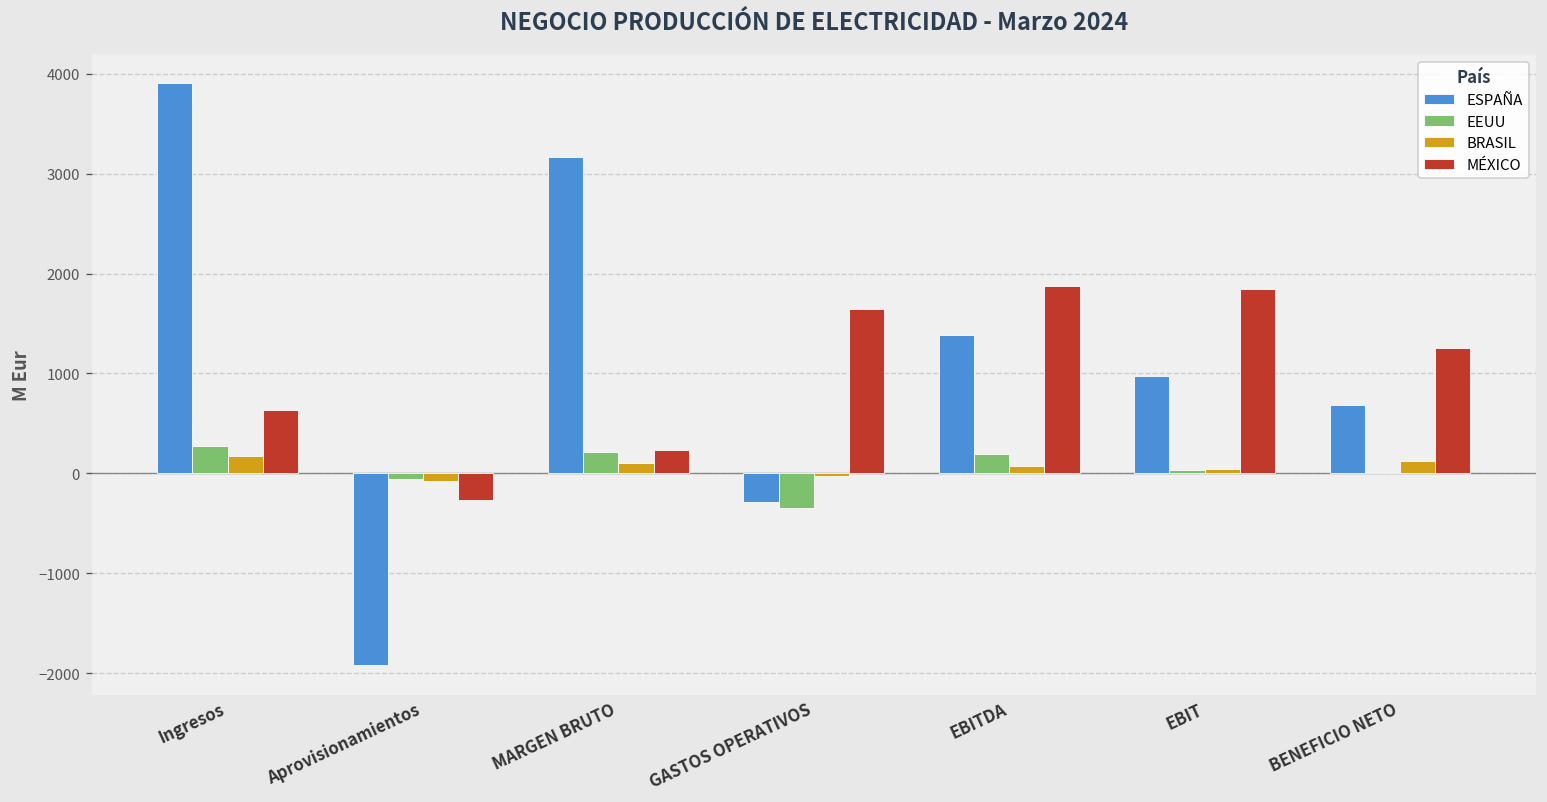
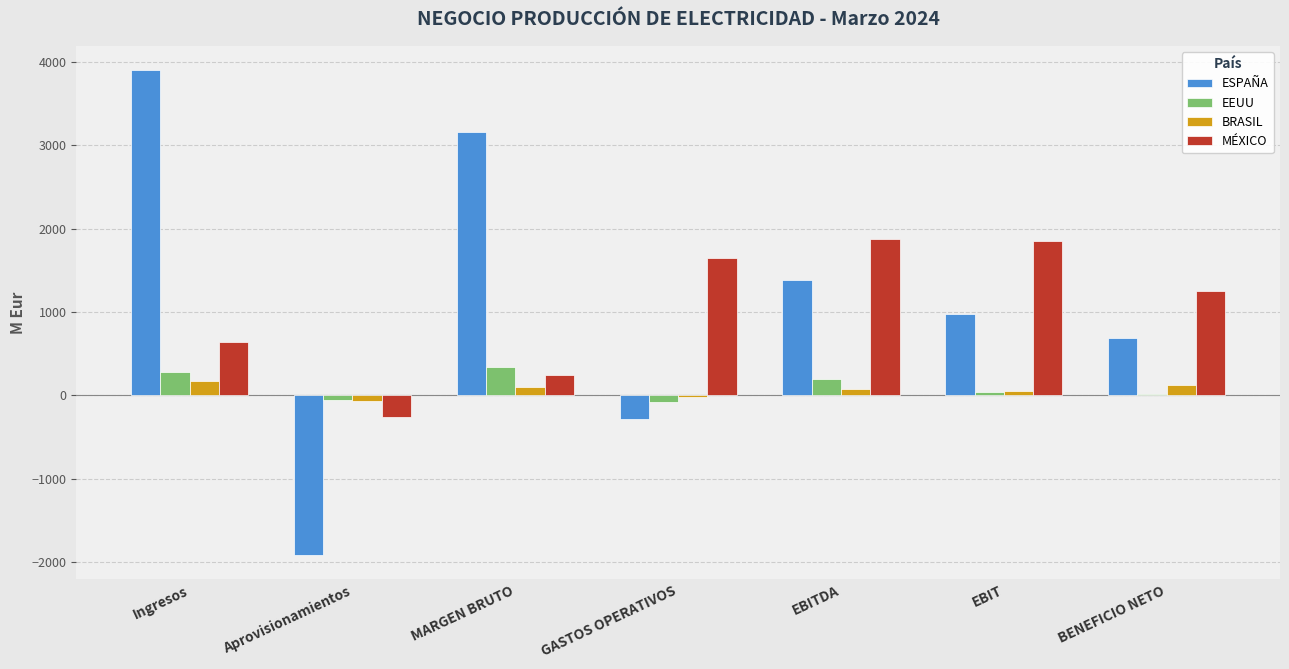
  {
    "ESPAÑA": {
      "Ingresos": 3900,
      "Aprovisionamientos": -1900,
      "MARGEN BRUTO": 3200,
      "GASTOS OPERATIVOS": -300,
      "EBITDA": 1400,
      "EBIT": 1000,
      "BENEFICIO NETO": 700
    },
    "EEUU": {
      "Ingresos": 300,
      "Aprovisionamientos": -100,
-     "MARGEN BRUTO": 200,
-     "GASTOS OPERATIVOS": -400,
+     "MARGEN BRUTO": 300,
+     "GASTOS OPERATIVOS": -100,
      "EBITDA": 200,
      "EBIT": 0
    },
    "BRASIL": {
      "Ingresos": 200,
      "Aprovisionamientos": -100,
      "MARGEN BRUTO": 100,
      "EBITDA": 100,
      "EBIT": 0,
      "BENEFICIO NETO": 100
    },
    "MÉXICO": {
      "Ingresos": 600,
      "Aprovisionamientos": -300,
      "MARGEN BRUTO": 200,
      "GASTOS OPERATIVOS": 1600,
      "EBITDA": 1900,
      "EBIT": 1800,
      "BENEFICIO NETO": 1300
    }
  }
